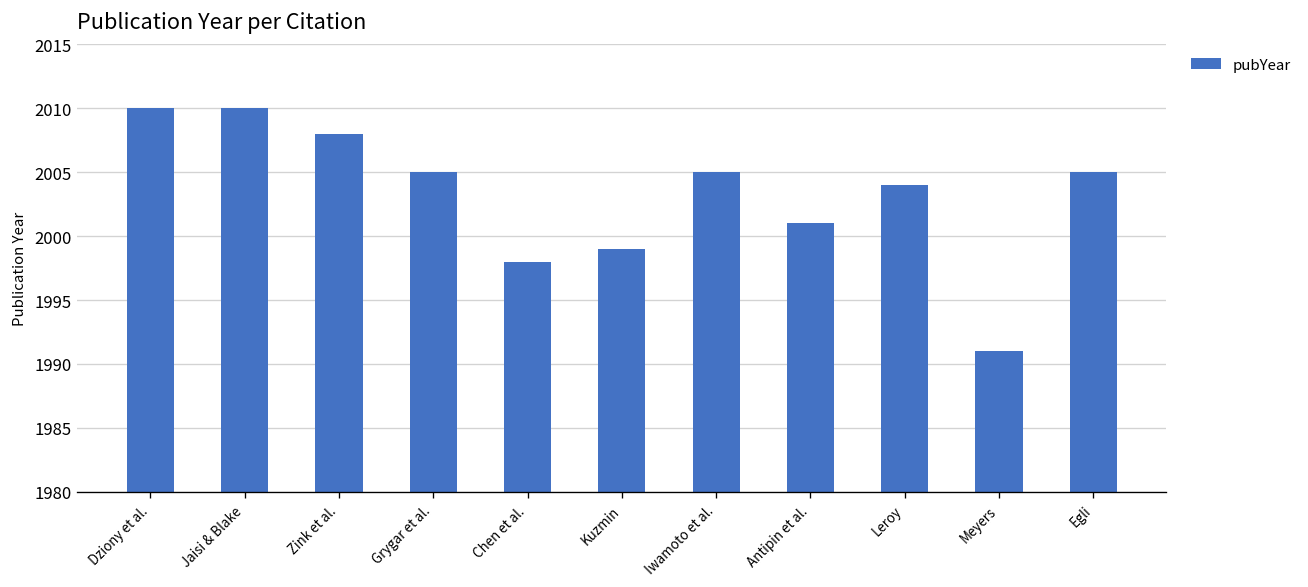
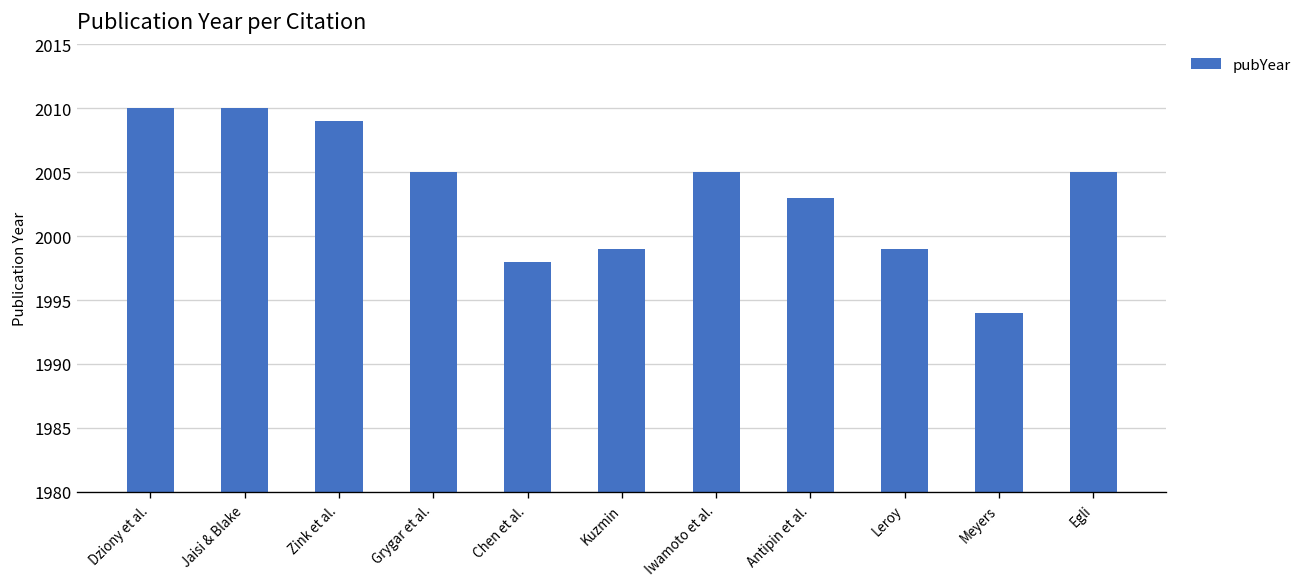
  {
    "Dziony et al.": 2010,
    "Jaisi & Blake": 2010,
-   "Zink et al.": 2008,
+   "Zink et al.": 2009,
    "Grygar et al.": 2005,
    "Chen et al.": 1998,
    "Kuzmin": 1999,
    "Iwamoto et al.": 2005,
-   "Antipin et al.": 2001,
-   "Leroy": 2004,
-   "Meyers": 1991,
+   "Antipin et al.": 2003,
+   "Leroy": 1999,
+   "Meyers": 1994,
    "Egli": 2005
  }
